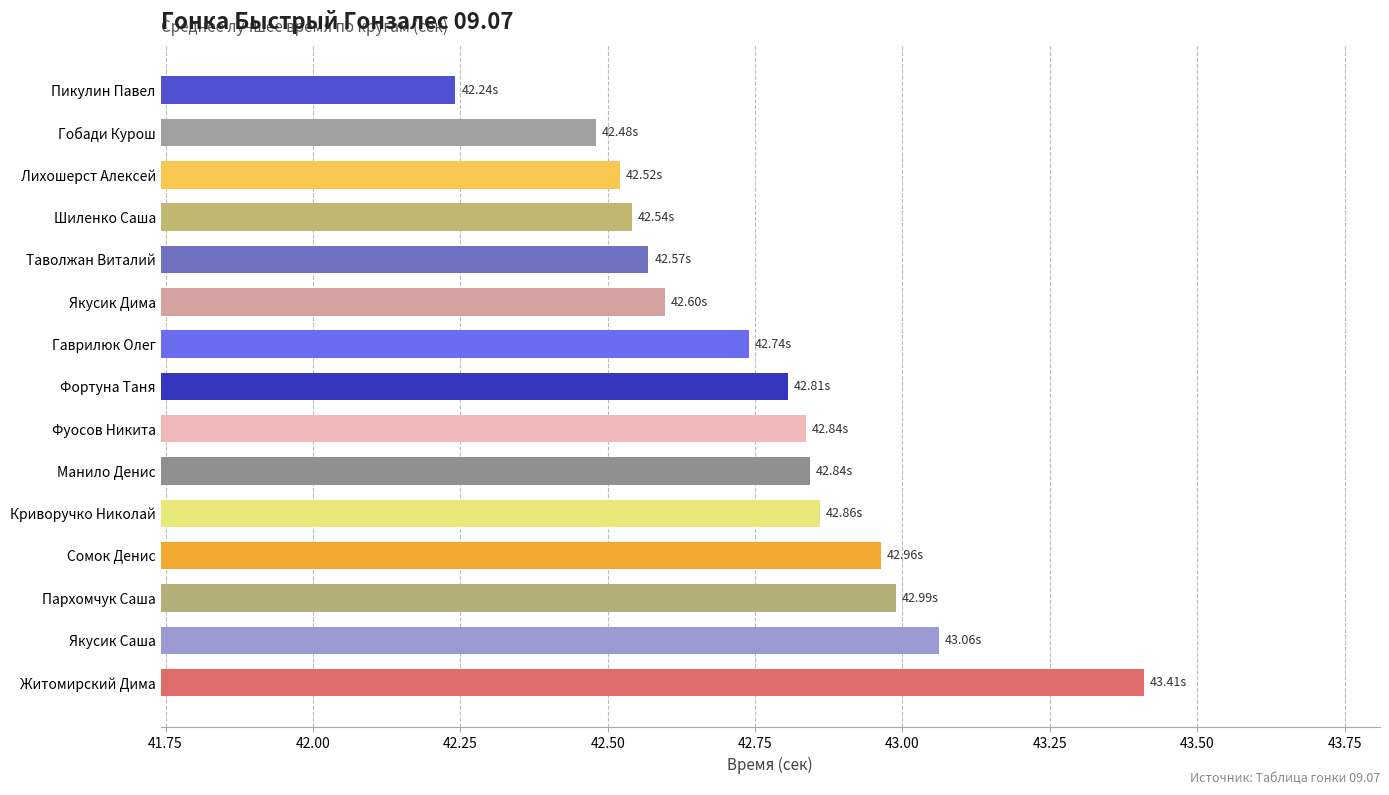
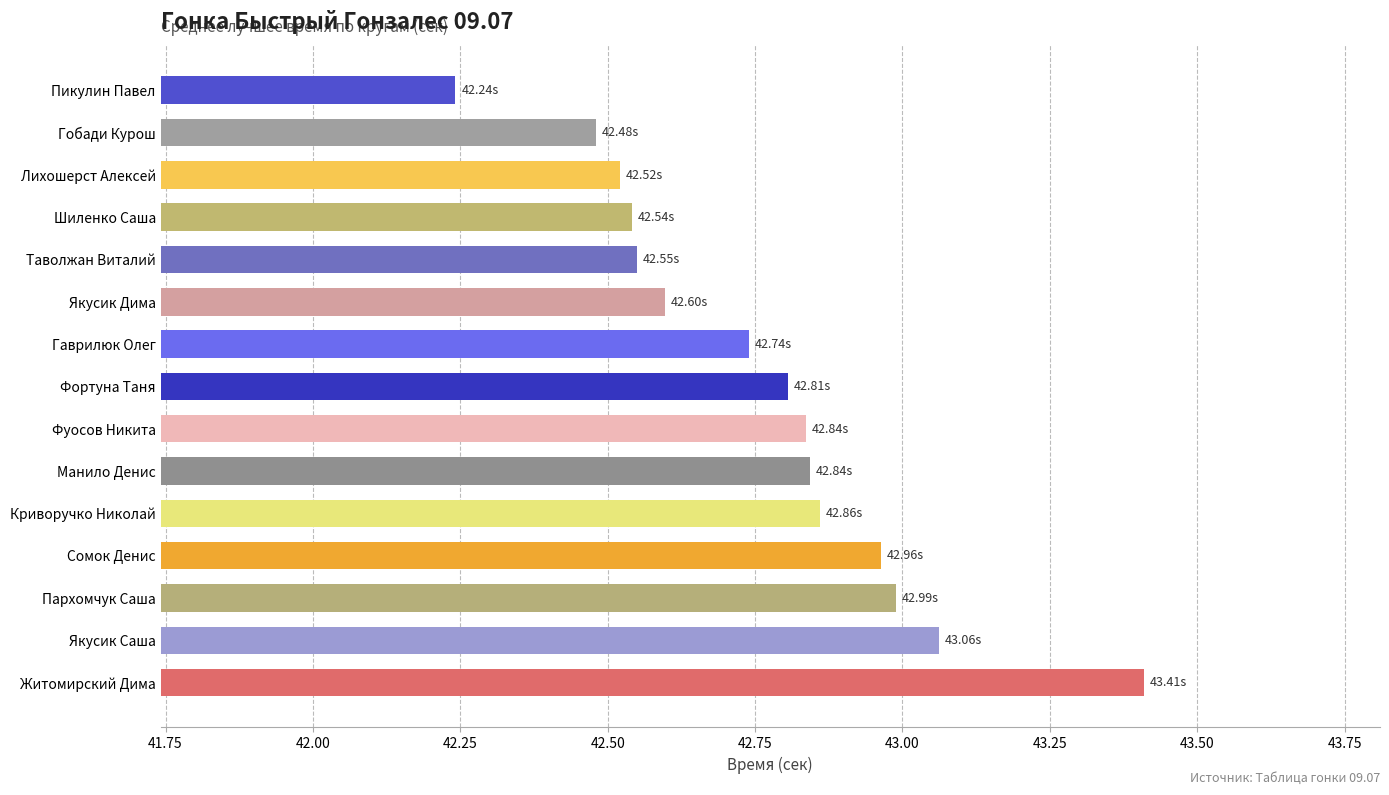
  {
    "Пикулин Павел": "42.24s",
    "Гобади Курош": "42.48s",
    "Лихошерст Алексей": "42.52s",
    "Шиленко Саша": "42.54s",
-   "Таволжан Виталий": "42.57s",
+   "Таволжан Виталий": "42.55s",
    "Якусик Дима": "42.60s",
    "Гаврилюк Олег": "42.74s",
    "Фортуна Таня": "42.81s",
    "Фуосов Никита": "42.84s",
    "Манило Денис": "42.84s",
    "Криворучко Николай": "42.86s",
    "Сомок Денис": "42.96s",
    "Пархомчук Саша": "42.99s",
    "Якусик Саша": "43.06s",
    "Житомирский Дима": "43.41s"
  }
